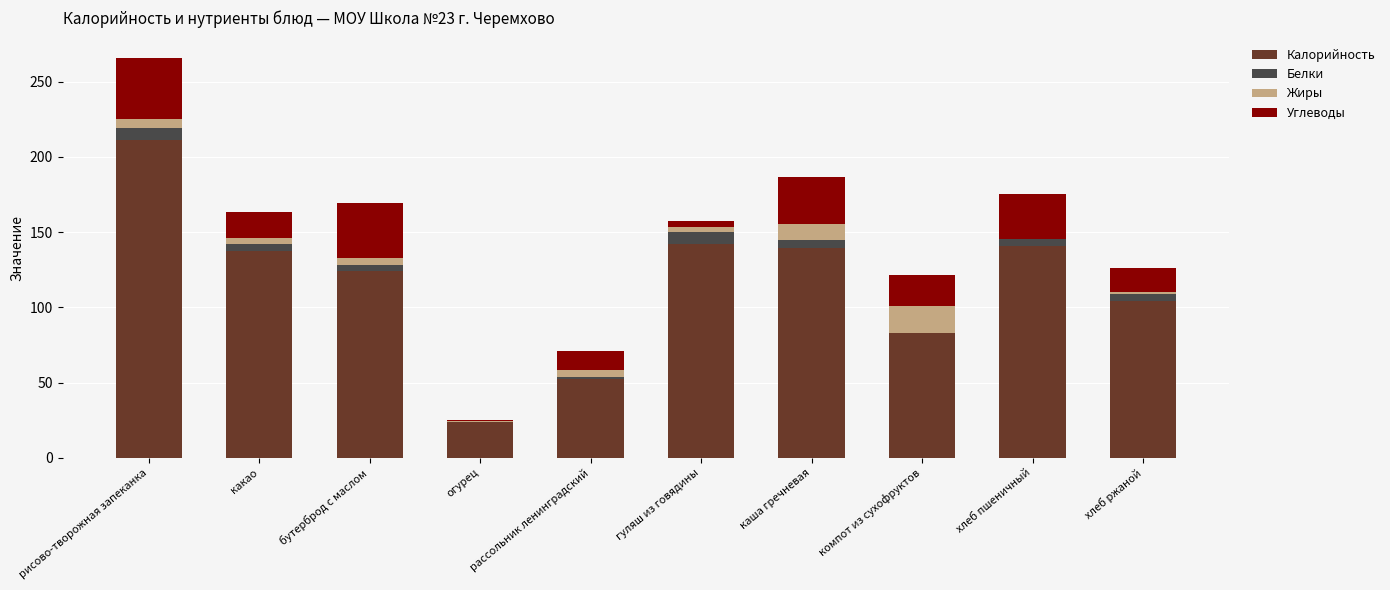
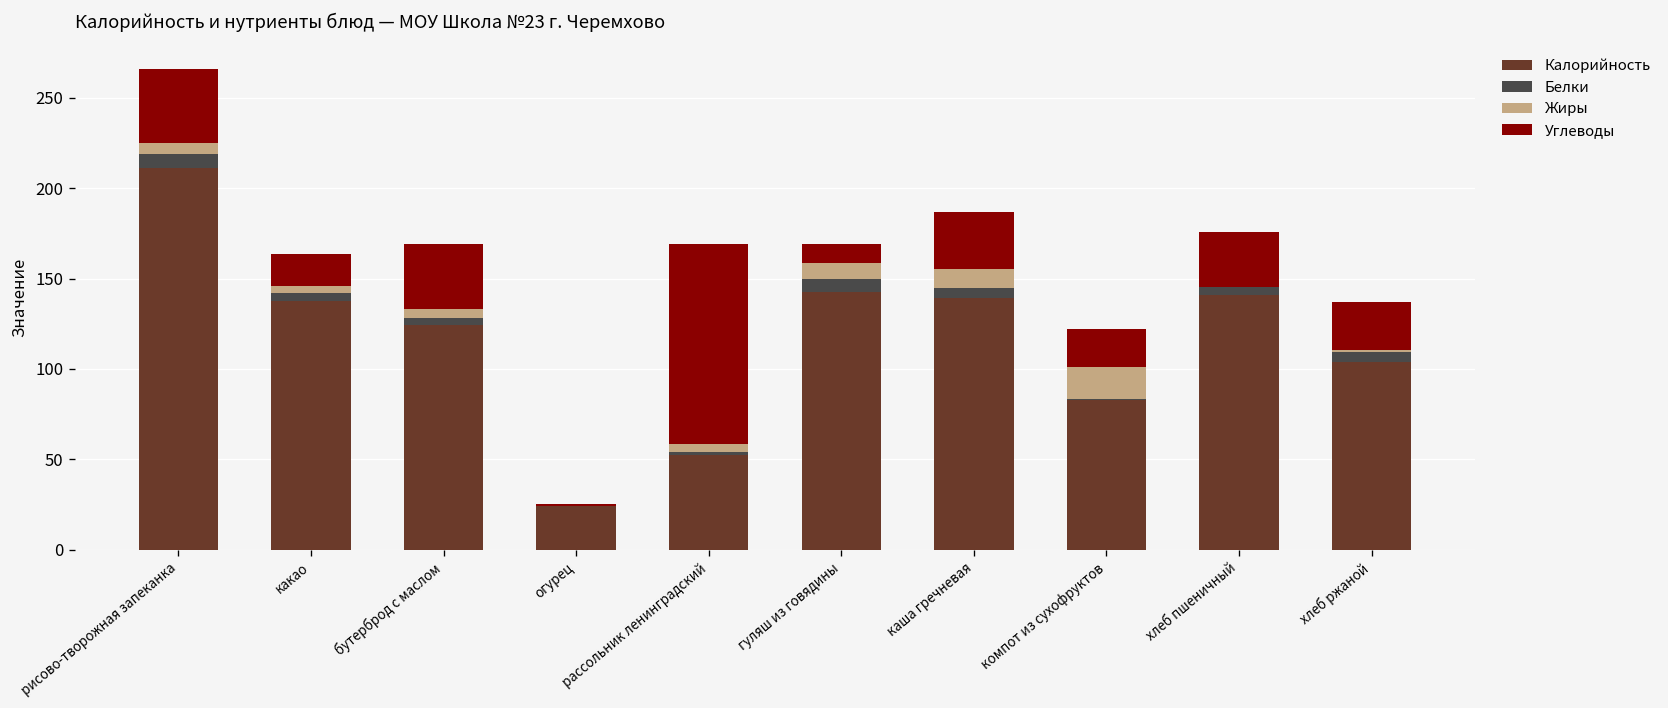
  {
    "Жиры": {
      "рисово-творожная запеканка": 6,
      "какао": 4,
      "бутерброд с маслом": 5,
      "рассольник ленинградский": 4,
-     "гуляш из говядины": 3,
+     "гуляш из говядины": 9,
      "каша гречневая": 10,
      "компот из сухофруктов": 18
    },
    "Углеводы": {
      "рисово-творожная запеканка": 41,
      "какао": 17,
      "бутерброд с маслом": 36,
-     "рассольник ленинградский": 13,
-     "гуляш из говядины": 4,
+     "рассольник ленинградский": 111,
+     "гуляш из говядины": 10,
      "каша гречневая": 31,
      "компот из сухофруктов": 21,
      "хлеб пшеничный": 30,
-     "хлеб ржаной": 16
+     "хлеб ржаной": 26
    }
  }
